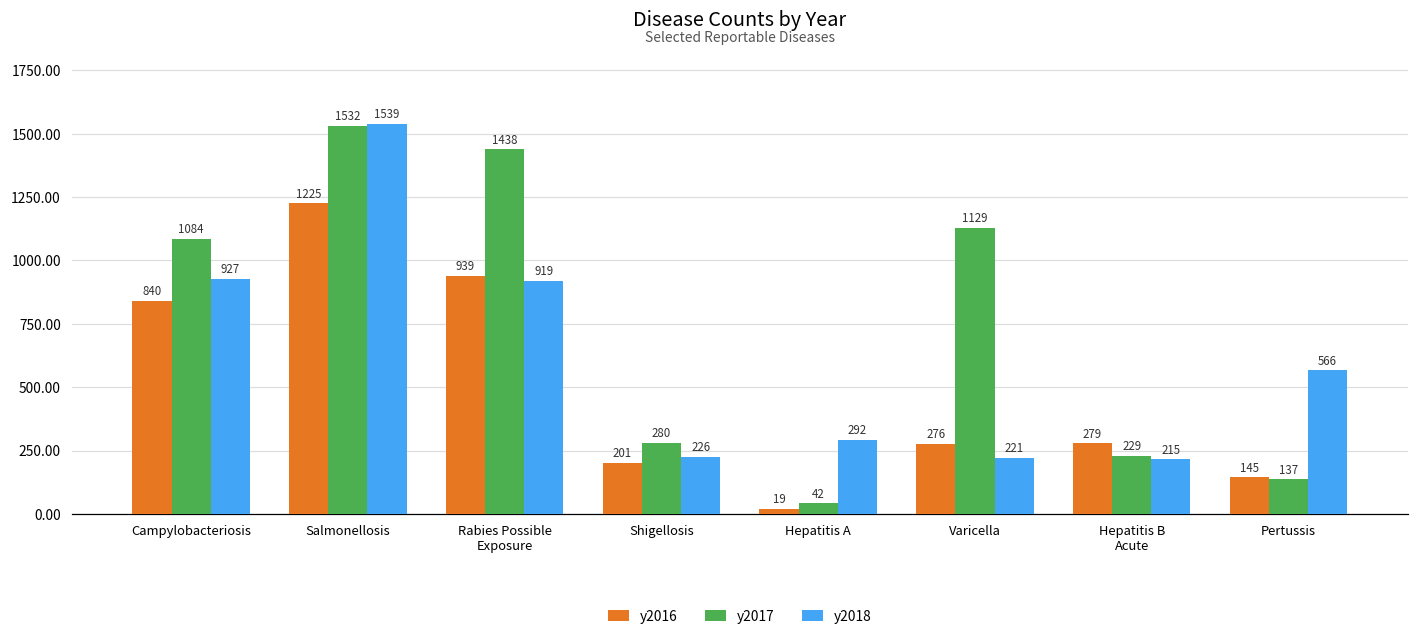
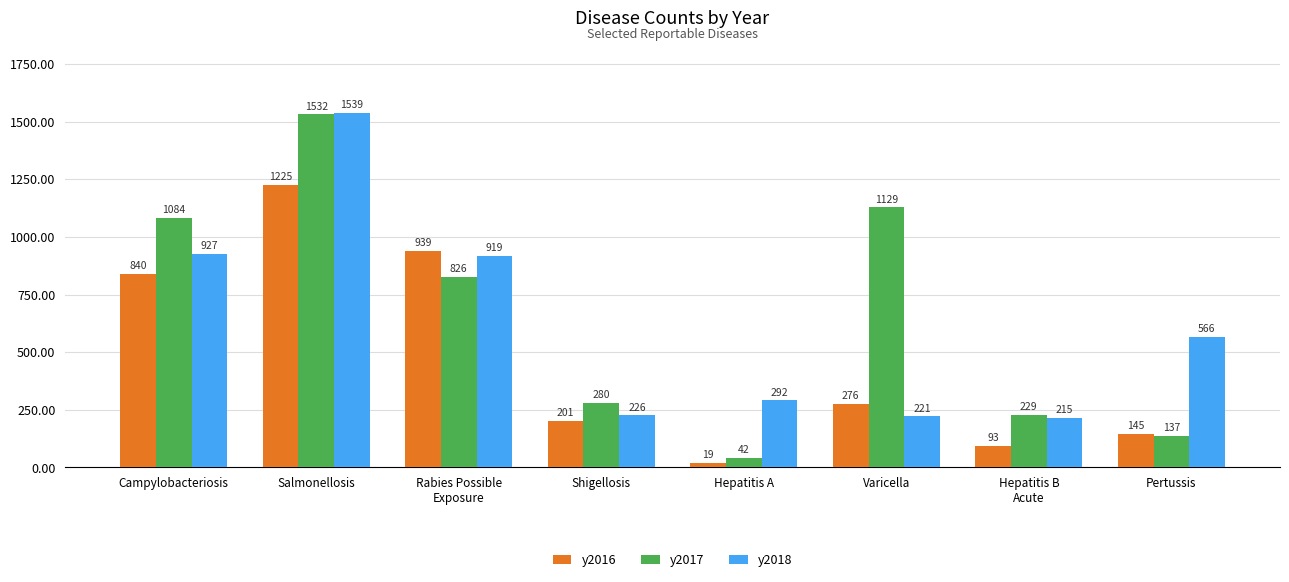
  {
    "y2016": {
      "Campylobacteriosis": 840,
      "Salmonellosis": 1225,
      "Rabies Possible Exposure": 939,
      "Shigellosis": 201,
      "Hepatitis A": 19,
      "Varicella": 276,
-     "Hepatitis B Acute": 279,
+     "Hepatitis B Acute": 93,
      "Pertussis": 145
    },
    "y2017": {
      "Campylobacteriosis": 1084,
      "Salmonellosis": 1532,
-     "Rabies Possible Exposure": 1438,
+     "Rabies Possible Exposure": 826,
      "Shigellosis": 280,
      "Hepatitis A": 42,
      "Varicella": 1129,
      "Hepatitis B Acute": 229,
      "Pertussis": 137
    },
    "y2018": {
      "Campylobacteriosis": 927,
      "Salmonellosis": 1539,
      "Rabies Possible Exposure": 919,
      "Shigellosis": 226,
      "Hepatitis A": 292,
      "Varicella": 221,
      "Hepatitis B Acute": 215,
      "Pertussis": 566
    }
  }
